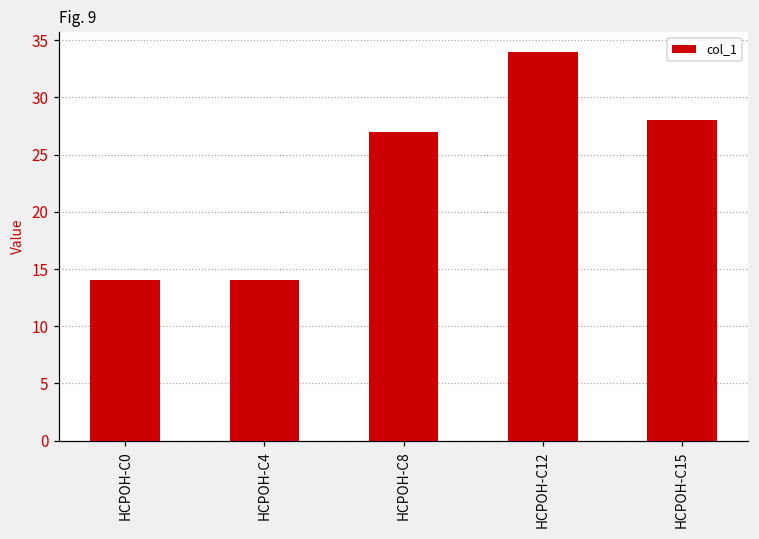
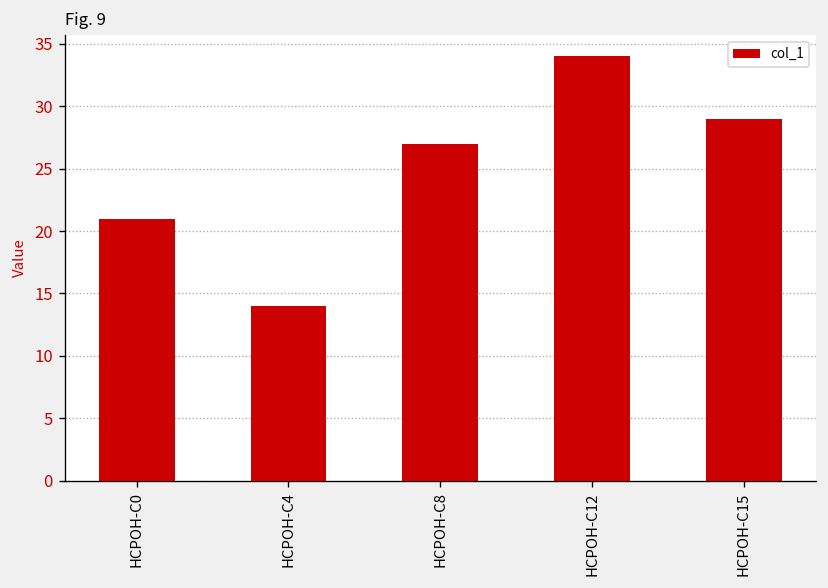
  {
-   "HCPOH-C0": 14,
+   "HCPOH-C0": 21,
    "HCPOH-C4": 14,
    "HCPOH-C8": 27,
    "HCPOH-C12": 34,
-   "HCPOH-C15": 28
+   "HCPOH-C15": 29
  }
